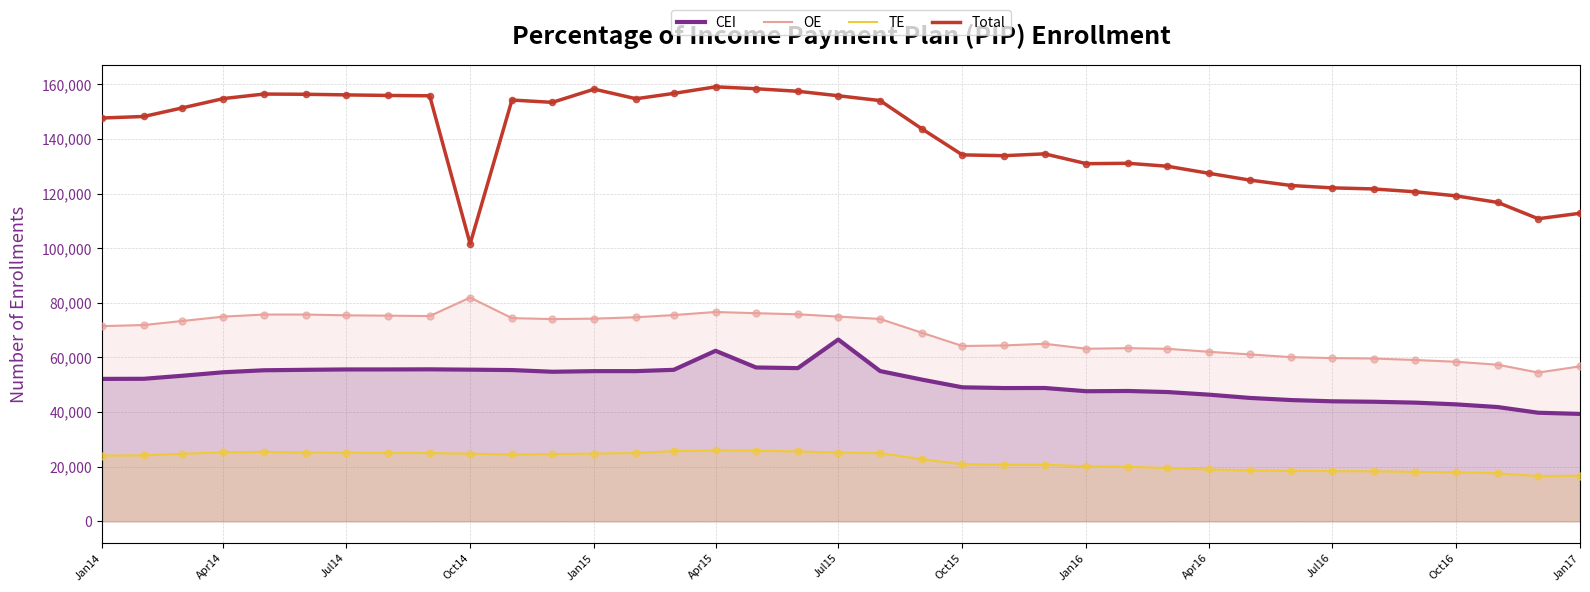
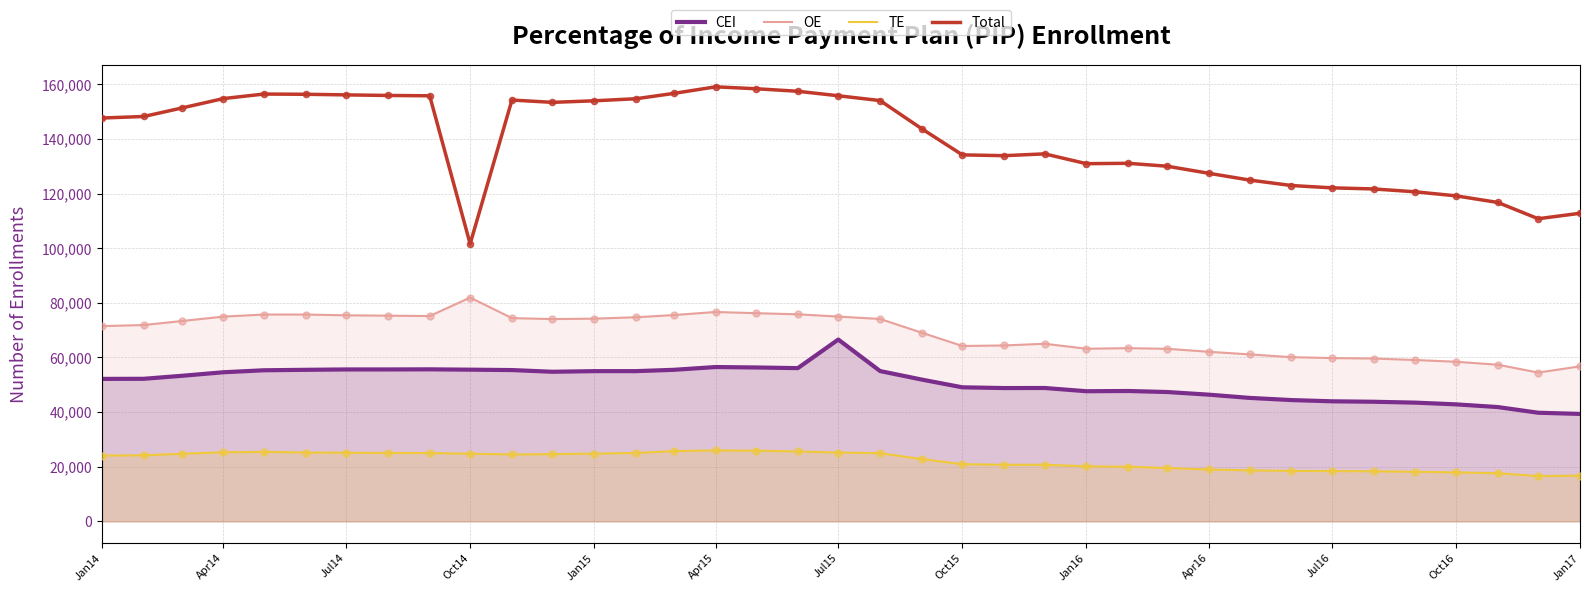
  {
    "CEI": {
      "Jan14": "52,000",
      "Apr14": "55,000",
      "Jul14": "56,000",
      "Oct14": "56,000",
      "Jan15": "55,000",
-     "Apr15": "62,000",
+     "Apr15": "57,000",
      "Jul15": "67,000",
      "Oct15": "49,000",
      "Jan16": "48,000",
      "Apr16": "46,000",
      "Jul16": "44,000",
      "Oct16": "43,000",
      "Jan17": "39,000"
    },
    "OE": {
      "Jan14": "71,000",
      "Apr14": "75,000",
      "Jul14": "75,000",
      "Oct14": "82,000",
      "Jan15": "74,000",
      "Apr15": "77,000",
      "Jul15": "75,000",
      "Oct15": "64,000",
      "Jan16": "63,000",
      "Apr16": "62,000",
      "Jul16": "60,000",
      "Oct16": "58,000",
      "Jan17": "57,000"
    },
    "TE": {
      "Jan14": "24,000",
      "Apr14": "25,000",
      "Jul14": "25,000",
      "Oct14": "25,000",
      "Jan15": "25,000",
      "Apr15": "26,000",
      "Jul15": "25,000",
      "Oct15": "21,000",
      "Jan16": "20,000",
      "Apr16": "19,000",
      "Jul16": "18,000",
      "Oct16": "18,000",
      "Jan17": "17,000"
    },
    "Total": {
      "Jan14": "148,000",
      "Apr14": "155,000",
      "Jul14": "156,000",
      "Oct14": "102,000",
-     "Jan15": "158,000",
+     "Jan15": "154,000",
      "Apr15": "159,000",
      "Jul15": "156,000",
      "Oct15": "134,000",
      "Jan16": "131,000",
      "Apr16": "127,000",
      "Jul16": "122,000",
      "Oct16": "119,000",
      "Jan17": "113,000"
    }
  }
